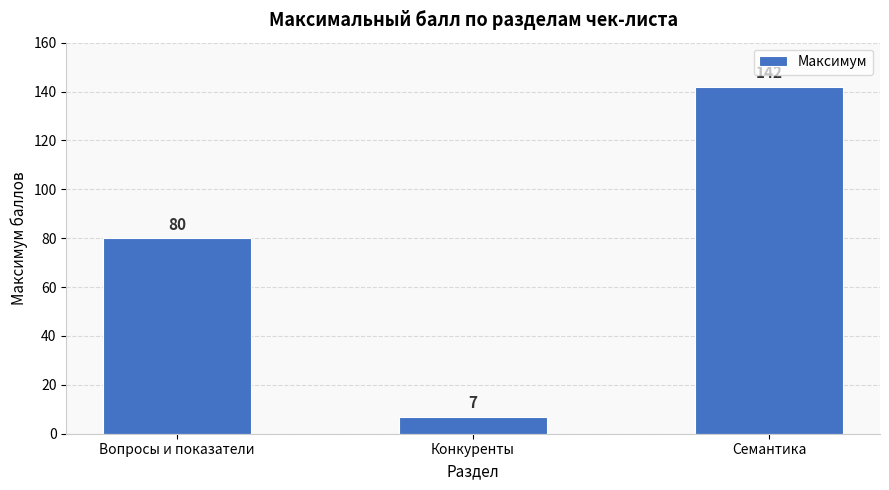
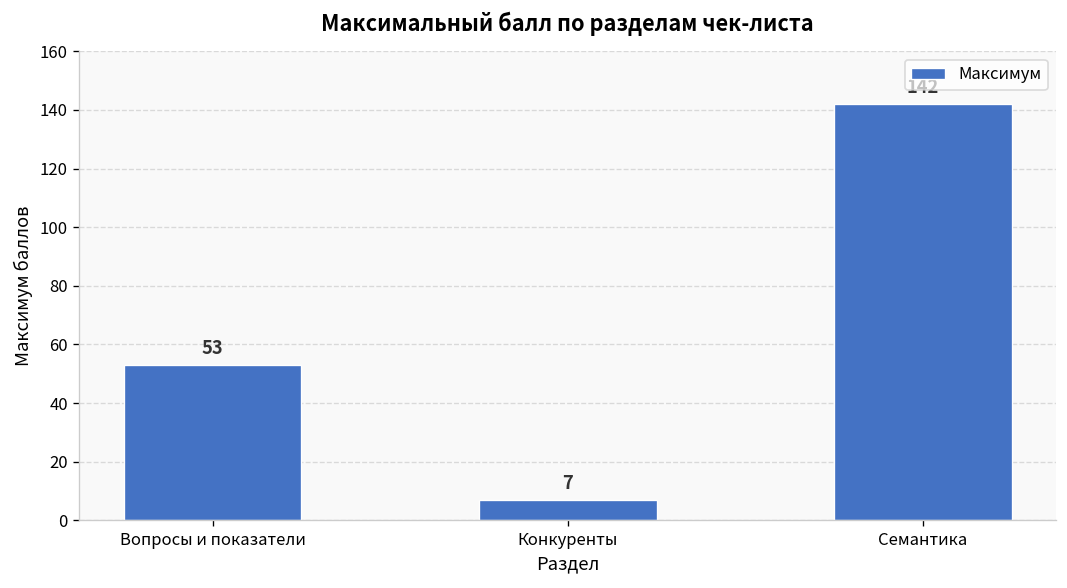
  {
-   "Вопросы и показатели": 80,
+   "Вопросы и показатели": 53,
    "Конкуренты": 7
  }
